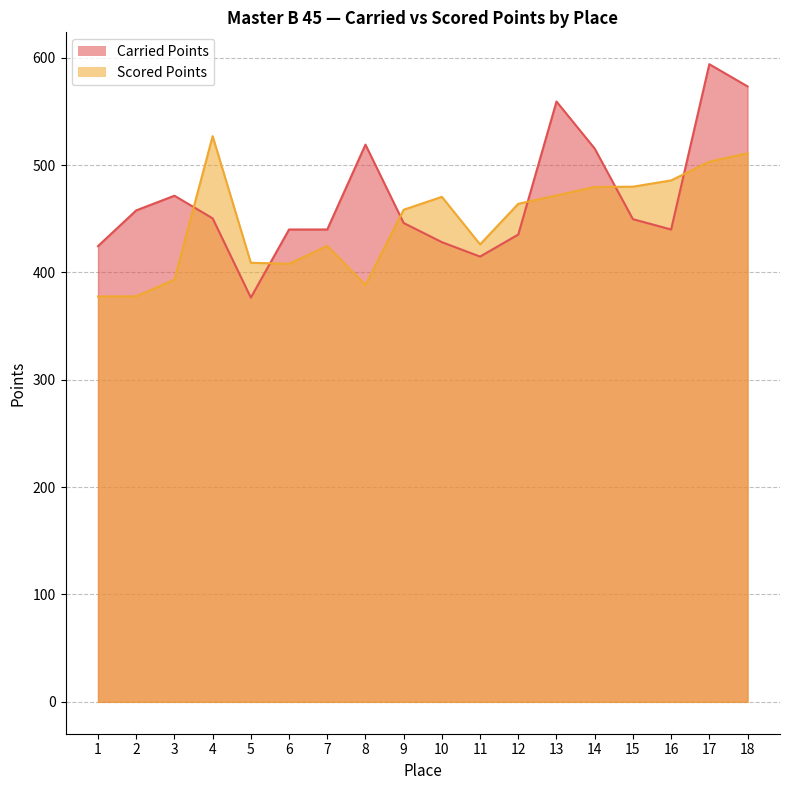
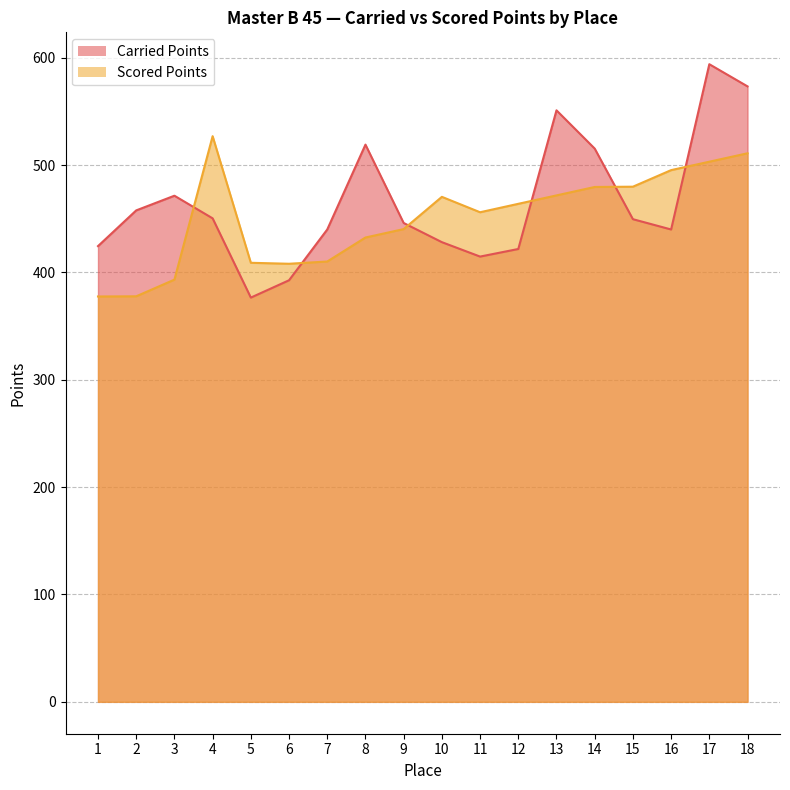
  {
    "Carried Points": {
      "1": 425,
      "2": 458,
      "3": 471,
      "4": 450,
      "5": 377,
-     "6": 440,
+     "6": 393,
      "7": 440,
      "8": 519,
      "9": 446,
      "10": 428,
      "11": 415,
-     "12": 435,
-     "13": 559,
+     "12": 422,
+     "13": 551,
      "14": 515,
      "15": 450,
      "16": 440,
      "17": 594,
      "18": 573
    },
    "Scored Points": {
      "1": 378,
      "2": 378,
      "3": 393,
      "4": 527,
      "5": 409,
      "6": 408,
-     "7": 425,
-     "8": 388,
-     "9": 458,
+     "7": 410,
+     "8": 433,
+     "9": 440,
      "10": 470,
-     "11": 426,
+     "11": 456,
      "12": 464,
      "13": 472,
      "14": 480,
      "15": 480,
-     "16": 486,
+     "16": 495,
      "17": 503,
      "18": 511
    }
  }
